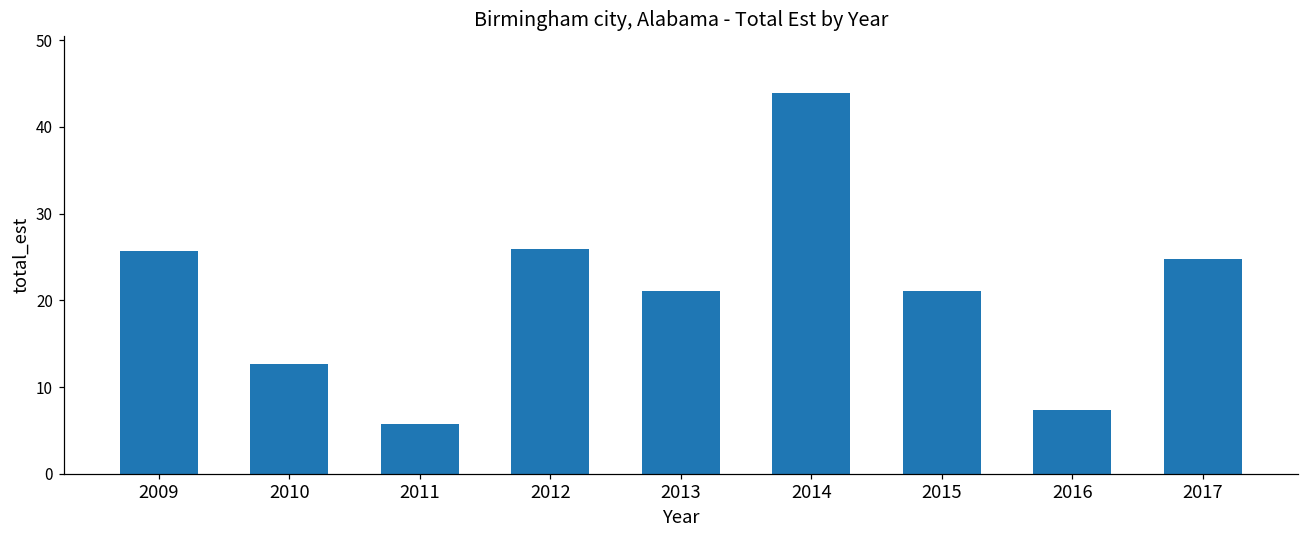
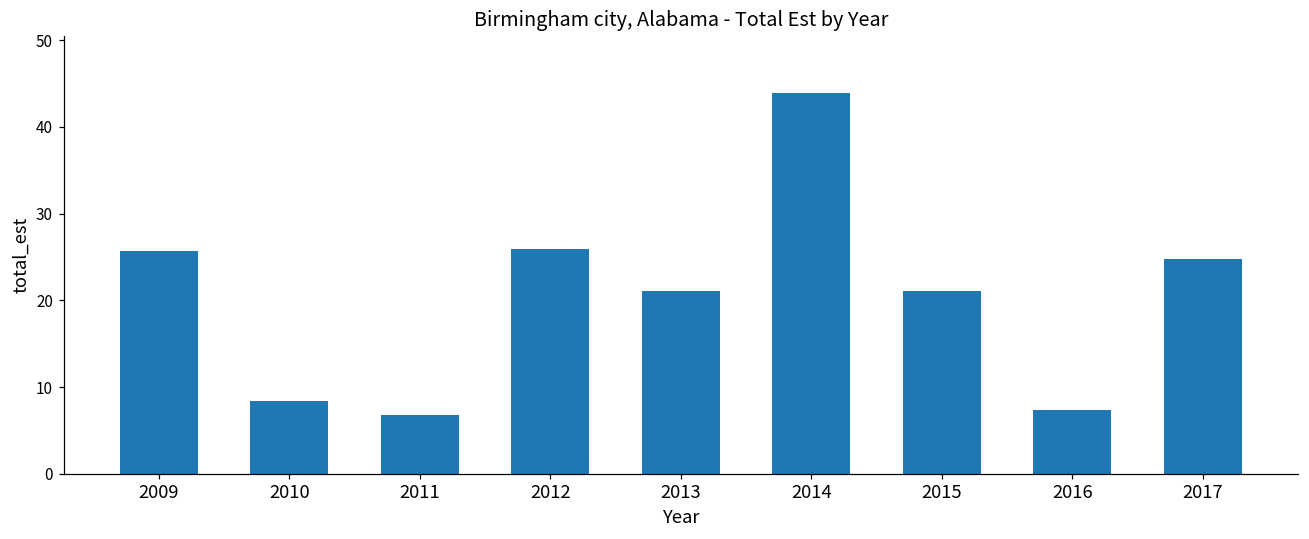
  {
    "2009": 26,
-   "2010": 13,
-   "2011": 6,
+   "2010": 8,
+   "2011": 7,
    "2012": 26,
    "2013": 21,
    "2014": 44,
    "2015": 21,
    "2016": 7,
    "2017": 25
  }
